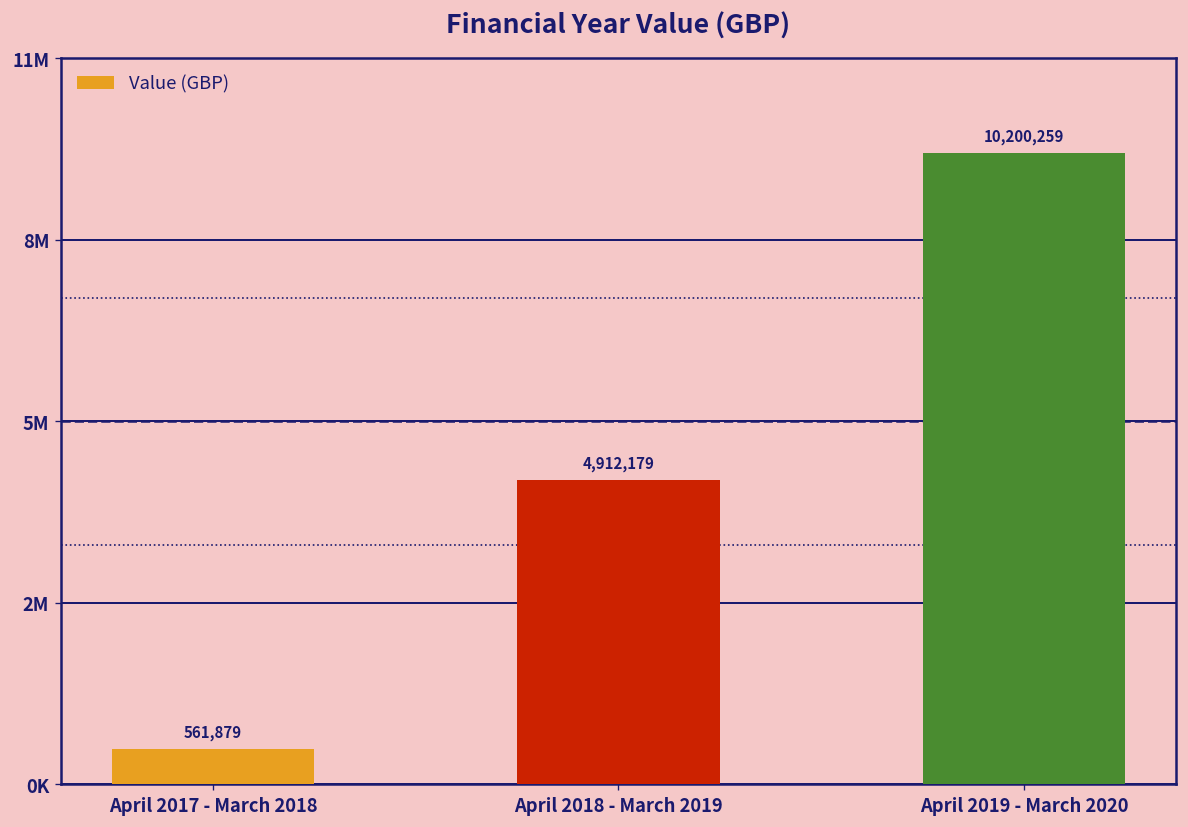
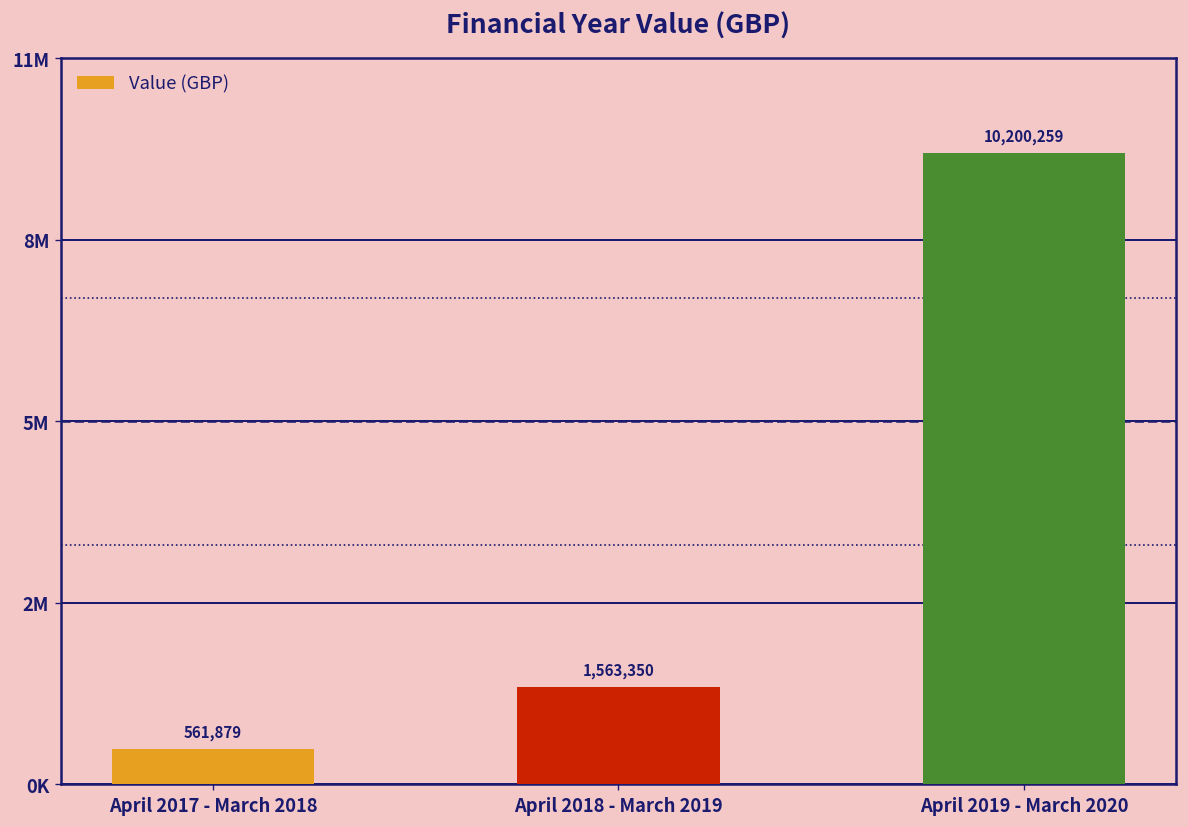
  {
    "April 2017 - March 2018": "561,879",
-   "April 2018 - March 2019": "4,912,179",
+   "April 2018 - March 2019": "1,563,350",
    "April 2019 - March 2020": "10,200,259"
  }
